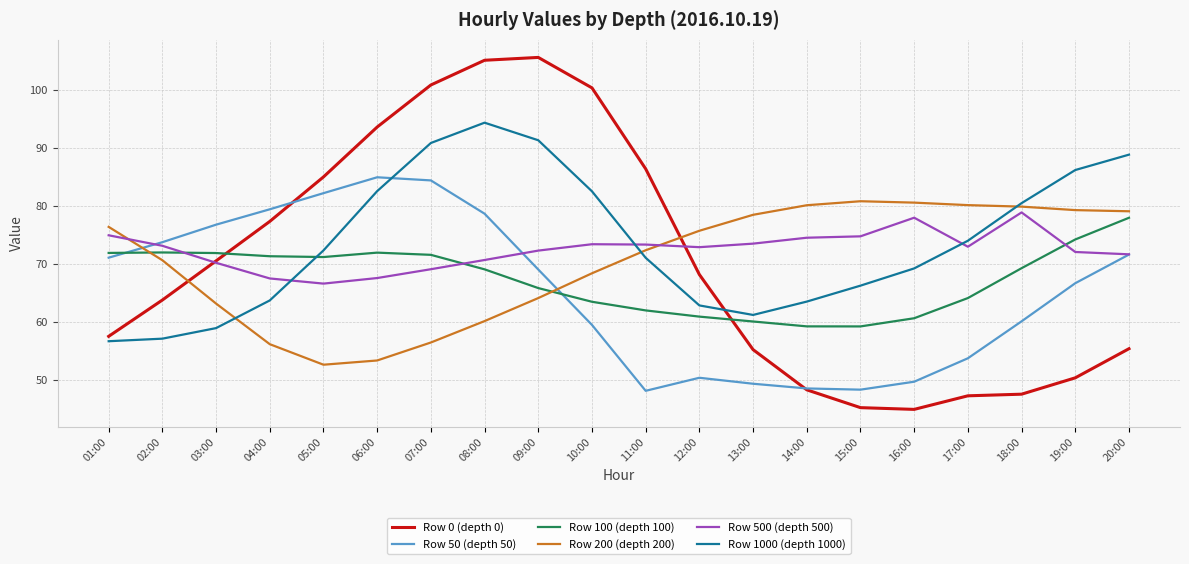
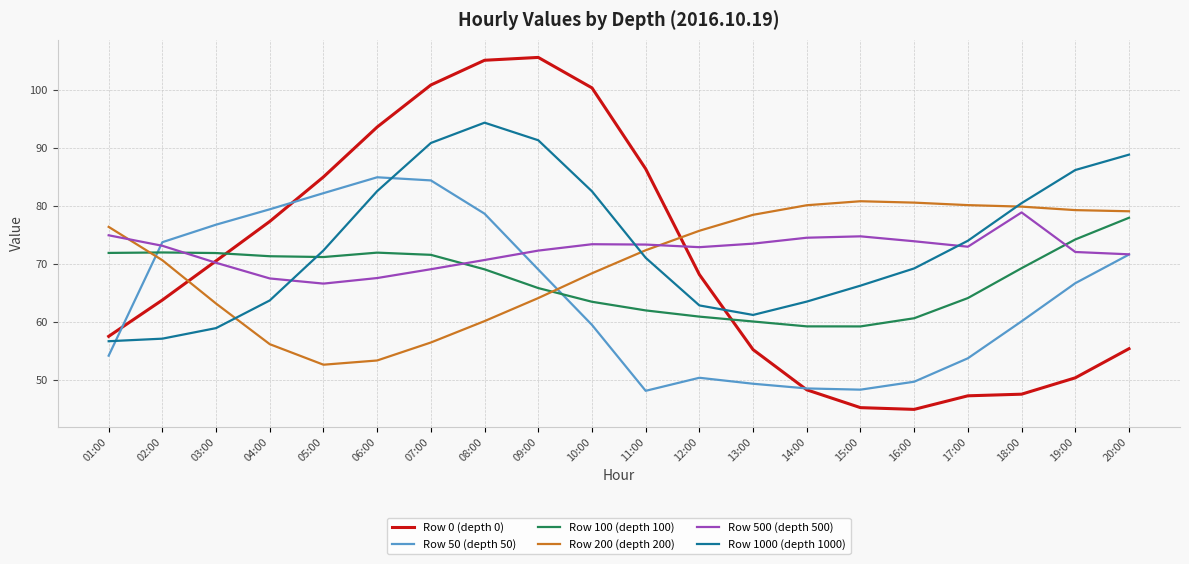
  {
    "Row 0 (depth 0)": {
      "01:00": 57,
      "02:00": 64,
      "04:00": 77,
      "05:00": 85,
      "06:00": 94,
      "07:00": 101,
      "08:00": 105,
      "09:00": 106,
      "10:00": 100,
      "11:00": 86,
      "12:00": 68,
      "13:00": 55,
      "15:00": 45,
      "16:00": 45,
      "17:00": 47,
      "18:00": 48,
      "19:00": 50,
      "20:00": 55
    },
    "Row 50 (depth 50)": {
-     "01:00": 71,
+     "01:00": 54,
      "02:00": 74,
      "03:00": 77,
      "04:00": 79,
      "05:00": 82,
      "06:00": 85,
      "07:00": 84,
      "08:00": 79,
      "09:00": 69,
      "10:00": 59,
      "11:00": 48,
      "12:00": 50,
      "13:00": 49,
      "15:00": 48,
      "16:00": 50,
      "17:00": 54,
      "18:00": 60,
      "19:00": 67
    },
    "Row 100 (depth 100)": {
      "01:00": 72,
      "02:00": 72,
      "03:00": 72,
      "04:00": 71,
      "05:00": 71,
      "06:00": 72,
      "07:00": 72,
      "08:00": 69,
      "09:00": 66,
      "10:00": 63,
      "11:00": 62,
      "12:00": 61,
      "13:00": 60,
      "14:00": 59,
      "15:00": 59,
      "16:00": 61,
      "17:00": 64,
      "18:00": 69,
      "19:00": 74,
      "20:00": 78
    },
    "Row 200 (depth 200)": {
      "01:00": 76,
      "02:00": 71,
      "03:00": 63,
      "04:00": 56,
      "05:00": 53,
      "06:00": 53,
      "07:00": 56,
      "08:00": 60,
      "09:00": 64,
      "10:00": 68,
      "11:00": 72,
      "12:00": 76,
      "13:00": 78,
      "14:00": 80,
      "15:00": 81,
      "16:00": 81,
      "17:00": 80,
      "18:00": 80,
      "19:00": 79,
      "20:00": 79
    },
    "Row 500 (depth 500)": {
      "01:00": 75,
      "02:00": 73,
      "04:00": 67,
      "05:00": 67,
      "06:00": 68,
      "07:00": 69,
      "08:00": 71,
      "09:00": 72,
      "10:00": 73,
      "11:00": 73,
      "12:00": 73,
      "13:00": 73,
      "14:00": 74,
      "15:00": 75,
-     "16:00": 78,
+     "16:00": 74,
      "17:00": 73,
      "18:00": 79,
      "19:00": 72
    },
    "Row 1000 (depth 1000)": {
      "01:00": 57,
      "02:00": 57,
      "03:00": 59,
      "04:00": 64,
      "05:00": 72,
      "06:00": 83,
      "07:00": 91,
      "08:00": 94,
      "09:00": 91,
      "10:00": 82,
      "11:00": 71,
      "12:00": 63,
      "13:00": 61,
      "14:00": 63,
      "15:00": 66,
      "16:00": 69,
      "17:00": 74,
      "18:00": 80,
      "19:00": 86,
      "20:00": 89
    }
  }
